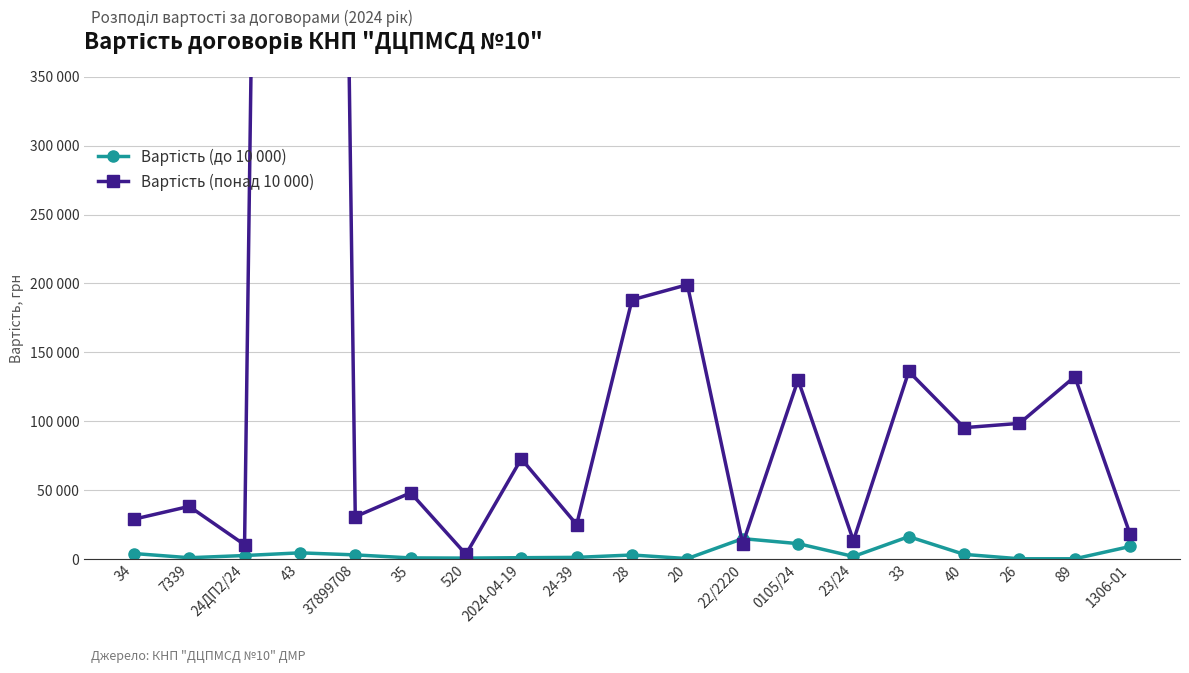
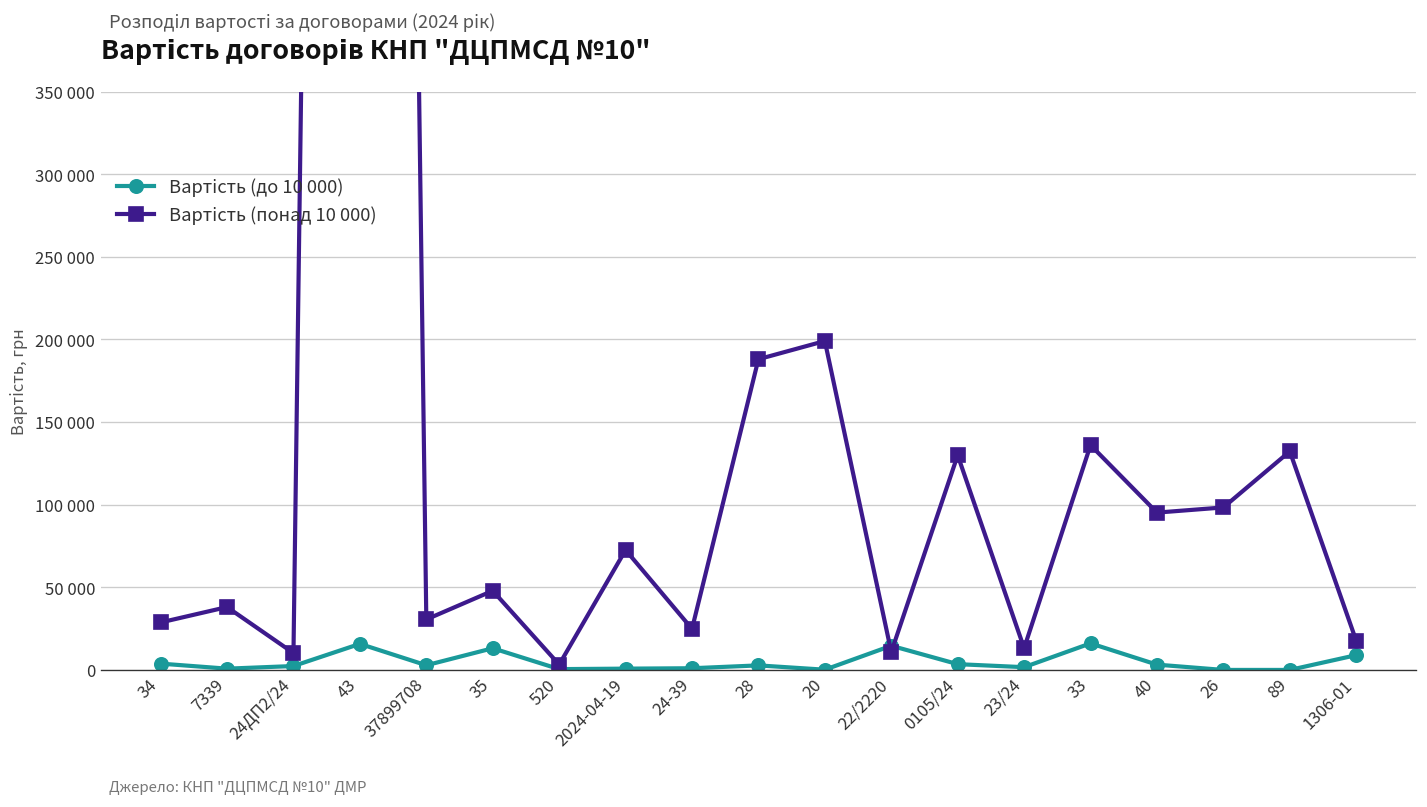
  {
    "Вартість (до 10 000)": {
      "34": 4000,
      "7339": 1000,
      "24ДП2/24": 2000,
-     "43": 4000,
+     "43": 16000,
      "37899708": 3000,
-     "35": 1000,
+     "35": 13000,
      "520": 1000,
      "2024-04-19": 1000,
      "24-39": 1000,
      "28": 3000,
      "20": 0,
      "22/2220": 15000,
-     "0105/24": 11000,
+     "0105/24": 4000,
      "23/24": 2000,
      "33": 16000,
      "40": 3000,
      "26": 0,
      "89": 0,
      "1306-01": 9000
    },
    "Вартість (понад 10 000)": {
      "34": 29000,
      "7339": 38000,
      "24ДП2/24": 10000,
      "37899708": 31000,
      "35": 48000,
      "520": 3000,
      "2024-04-19": 73000,
      "24-39": 25000,
      "28": 188000,
      "20": 199000,
      "22/2220": 11000,
      "0105/24": 130000,
      "23/24": 13000,
      "33": 136000,
      "40": 95000,
      "26": 98000,
      "89": 132000,
      "1306-01": 18000
    }
  }
